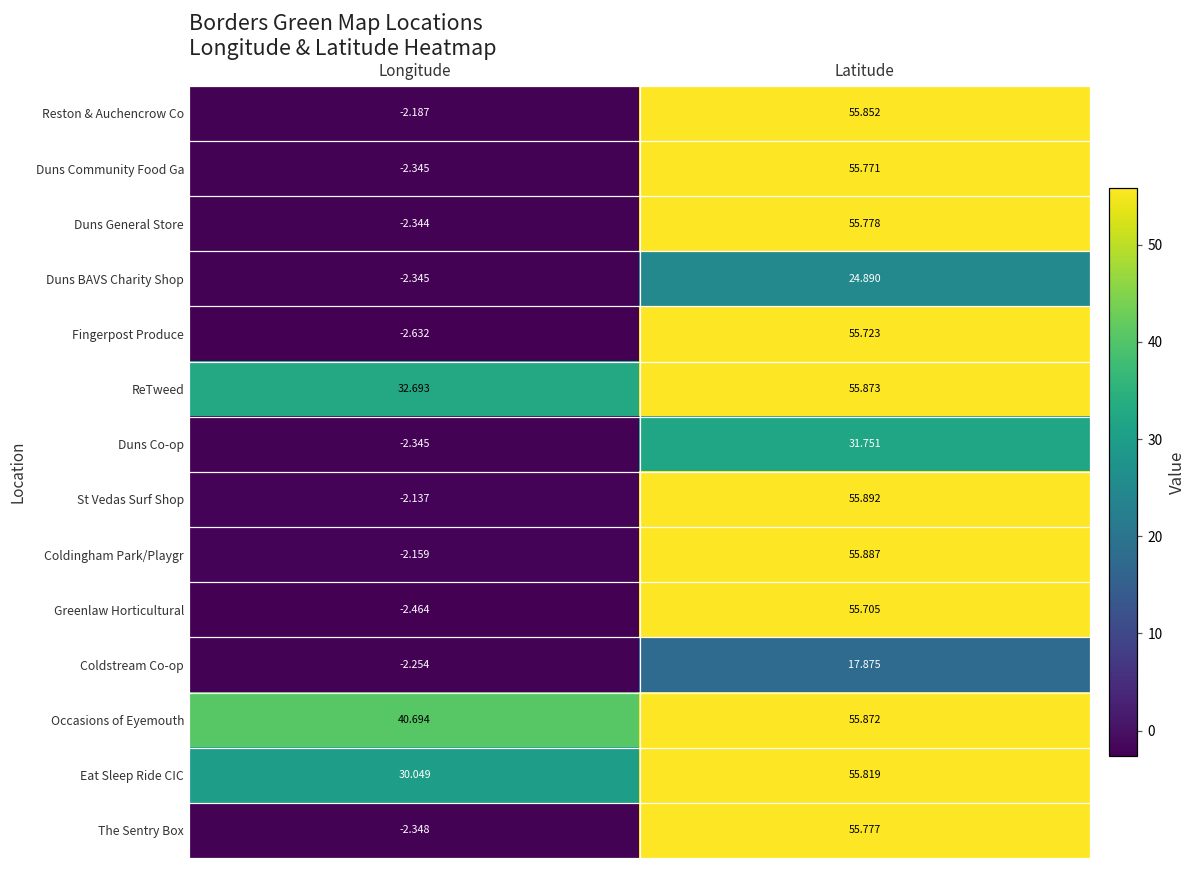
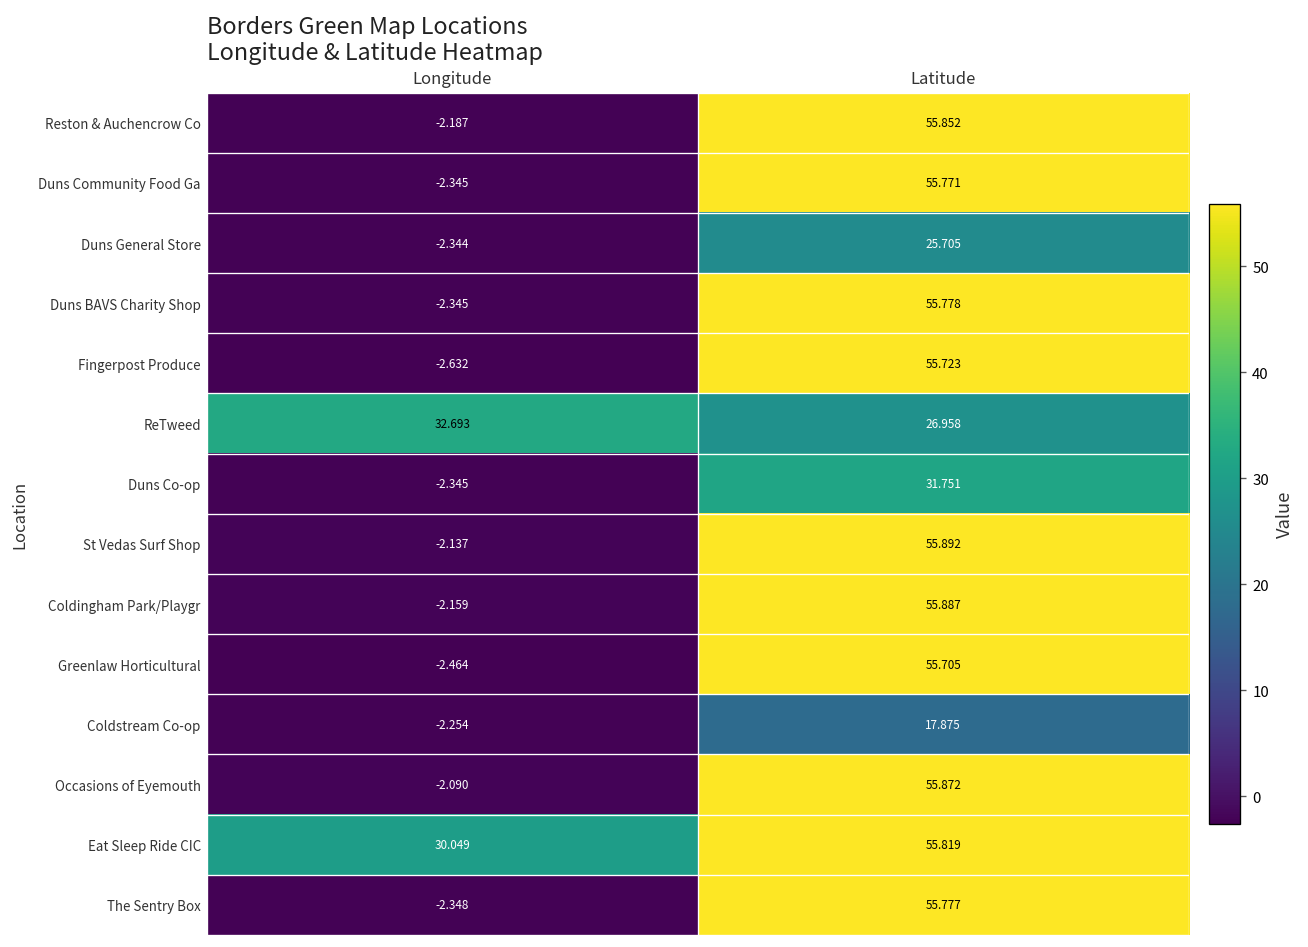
  {
    "Reston & Auchencrow Co": {
      "Longitude": -2.187,
      "Latitude": 55.852
    },
    "Duns Community Food Ga": {
      "Longitude": -2.345,
      "Latitude": 55.771
    },
    "Duns General Store": {
      "Longitude": -2.344,
-     "Latitude": 55.778
+     "Latitude": 25.705
    },
    "Duns BAVS Charity Shop": {
      "Longitude": -2.345,
-     "Latitude": 24.890
+     "Latitude": 55.778
    },
    "Fingerpost Produce": {
      "Longitude": -2.632,
      "Latitude": 55.723
    },
    "ReTweed": {
      "Longitude": 32.693,
-     "Latitude": 55.873
+     "Latitude": 26.958
    },
    "Duns Co-op": {
      "Longitude": -2.345,
      "Latitude": 31.751
    },
    "St Vedas Surf Shop": {
      "Longitude": -2.137,
      "Latitude": 55.892
    },
    "Coldingham Park/Playgr": {
      "Longitude": -2.159,
      "Latitude": 55.887
    },
    "Greenlaw Horticultural": {
      "Longitude": -2.464,
      "Latitude": 55.705
    },
    "Coldstream Co-op": {
      "Longitude": -2.254,
      "Latitude": 17.875
    },
    "Occasions of Eyemouth": {
-     "Longitude": 40.694,
+     "Longitude": -2.090,
      "Latitude": 55.872
    },
    "Eat Sleep Ride CIC": {
      "Longitude": 30.049,
      "Latitude": 55.819
    },
    "The Sentry Box": {
      "Longitude": -2.348,
      "Latitude": 55.777
    }
  }
